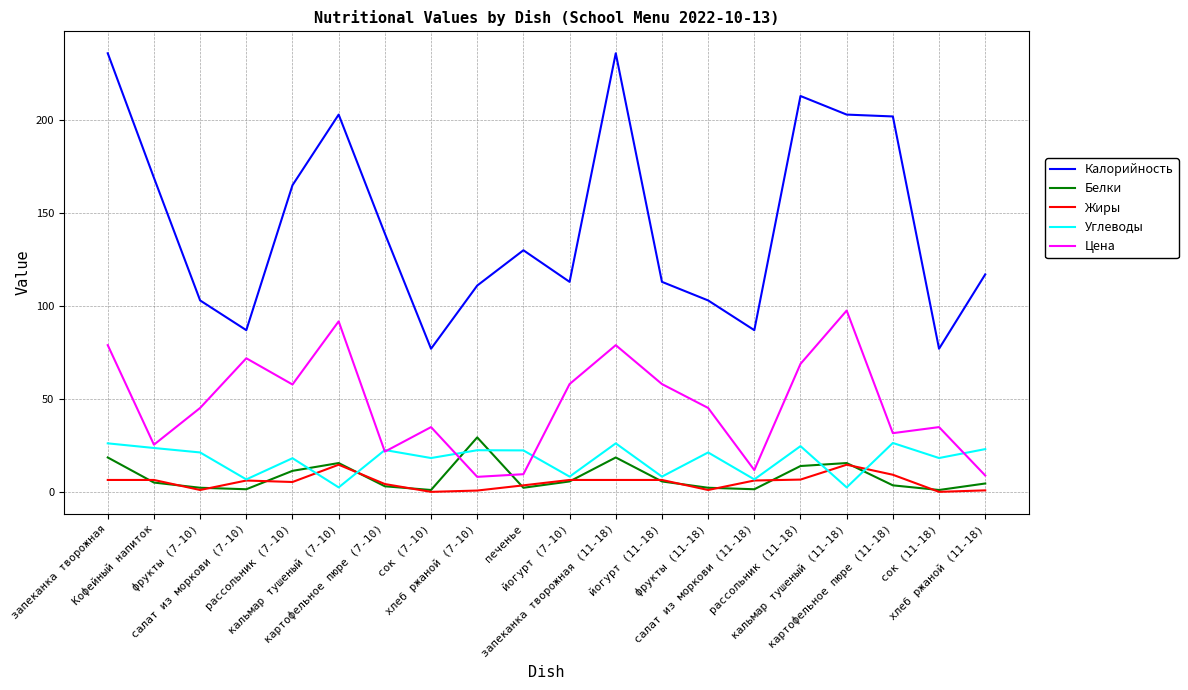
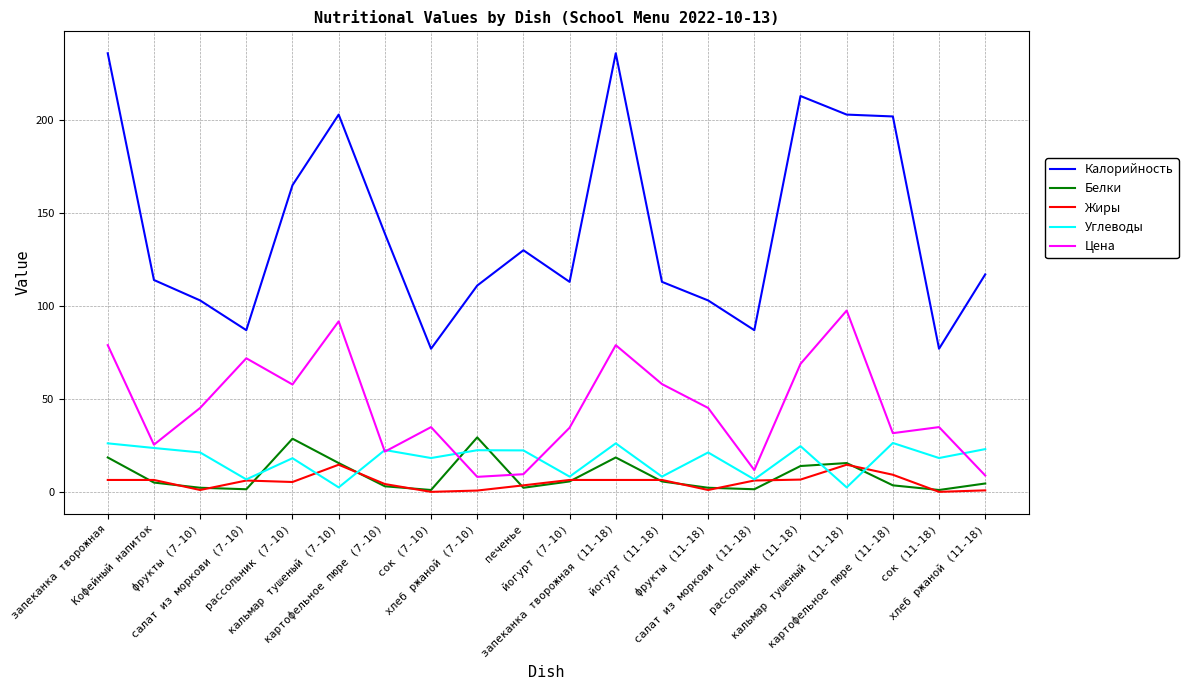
  {
    "Калорийность": {
      "запеканка творожная": 236,
-     "Кофейный напиток": 169,
+     "Кофейный напиток": 114,
      "фрукты (7-10)": 103,
      "салат из моркови (7-10)": 87,
      "рассольник (7-10)": 165,
      "кальмар тушеный (7-10)": 203,
      "картофельное пюре (7-10)": 139,
      "сок (7-10)": 77,
      "хлеб ржаной (7-10)": 111,
      "печенье": 130,
      "йогурт (7-10)": 113,
      "запеканка творожная (11-18)": 236,
      "йогурт (11-18)": 113,
      "фрукты (11-18)": 103,
      "салат из моркови (11-18)": 87,
      "рассольник (11-18)": 213,
      "кальмар тушеный (11-18)": 203,
      "картофельное пюре (11-18)": 202,
      "сок (11-18)": 77,
      "хлеб ржаной (11-18)": 117
    },
    "Белки": {
      "запеканка творожная": 19,
      "Кофейный напиток": 5,
      "салат из моркови (7-10)": 1,
-     "рассольник (7-10)": 11,
+     "рассольник (7-10)": 29,
      "хлеб ржаной (7-10)": 29,
      "запеканка творожная (11-18)": 19,
      "салат из моркови (11-18)": 1,
      "рассольник (11-18)": 14,
      "картофельное пюре (11-18)": 4,
      "хлеб ржаной (11-18)": 5
    },
    "Жиры": {
      "запеканка творожная": 6,
      "Кофейный напиток": 6,
      "рассольник (7-10)": 5,
      "хлеб ржаной (7-10)": 1,
      "запеканка творожная (11-18)": 6,
      "рассольник (11-18)": 7,
      "картофельное пюре (11-18)": 9,
      "хлеб ржаной (11-18)": 1
    },
    "Углеводы": {
      "запеканка творожная": 26,
      "Кофейный напиток": 24,
      "фрукты (7-10)": 21,
      "рассольник (7-10)": 18,
      "кальмар тушеный (7-10)": 2,
      "сок (7-10)": 18,
      "хлеб ржаной (7-10)": 22,
      "печенье": 22,
      "йогурт (7-10)": 8,
      "запеканка творожная (11-18)": 26,
      "йогурт (11-18)": 8,
      "фрукты (11-18)": 21,
      "рассольник (11-18)": 25,
      "кальмар тушеный (11-18)": 2,
      "картофельное пюре (11-18)": 26,
      "сок (11-18)": 18,
      "хлеб ржаной (11-18)": 23
    },
    "Цена": {
      "запеканка творожная": 79,
      "Кофейный напиток": 25,
      "фрукты (7-10)": 45,
      "салат из моркови (7-10)": 72,
      "рассольник (7-10)": 58,
      "кальмар тушеный (7-10)": 92,
      "сок (7-10)": 35,
      "хлеб ржаной (7-10)": 8,
      "печенье": 10,
-     "йогурт (7-10)": 58,
+     "йогурт (7-10)": 35,
      "запеканка творожная (11-18)": 79,
      "йогурт (11-18)": 58,
      "фрукты (11-18)": 45,
      "салат из моркови (11-18)": 12,
      "рассольник (11-18)": 69,
      "кальмар тушеный (11-18)": 98,
      "картофельное пюре (11-18)": 32,
      "сок (11-18)": 35,
      "хлеб ржаной (11-18)": 9
    }
  }
